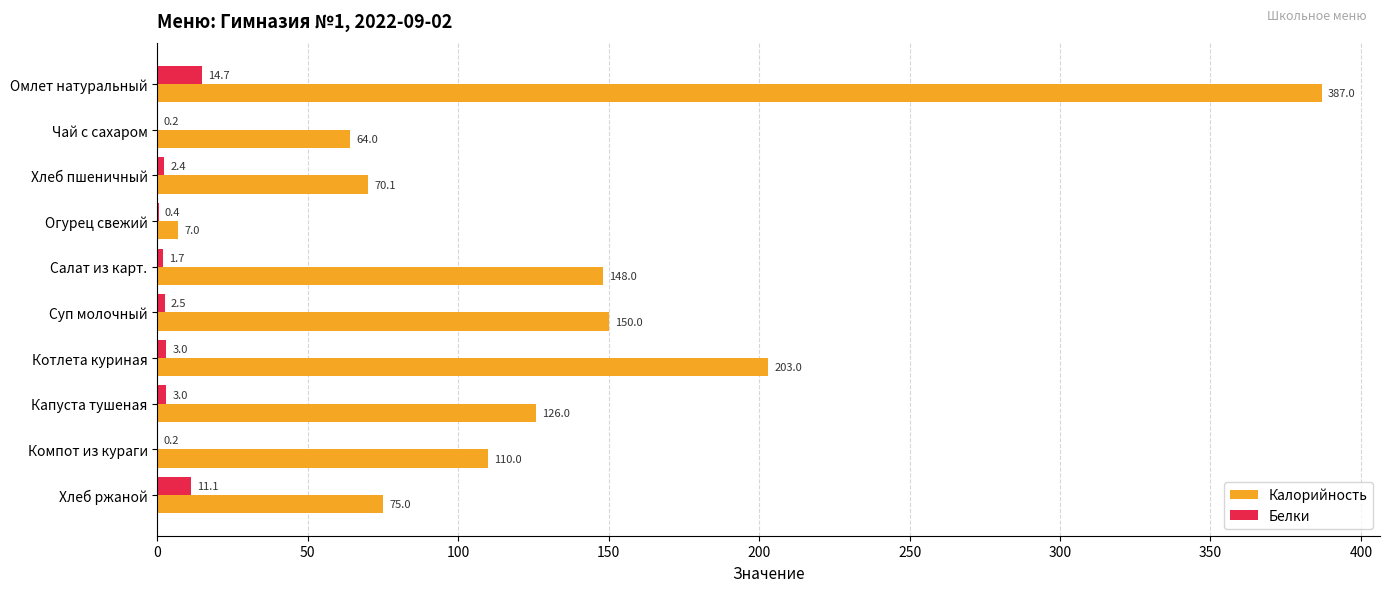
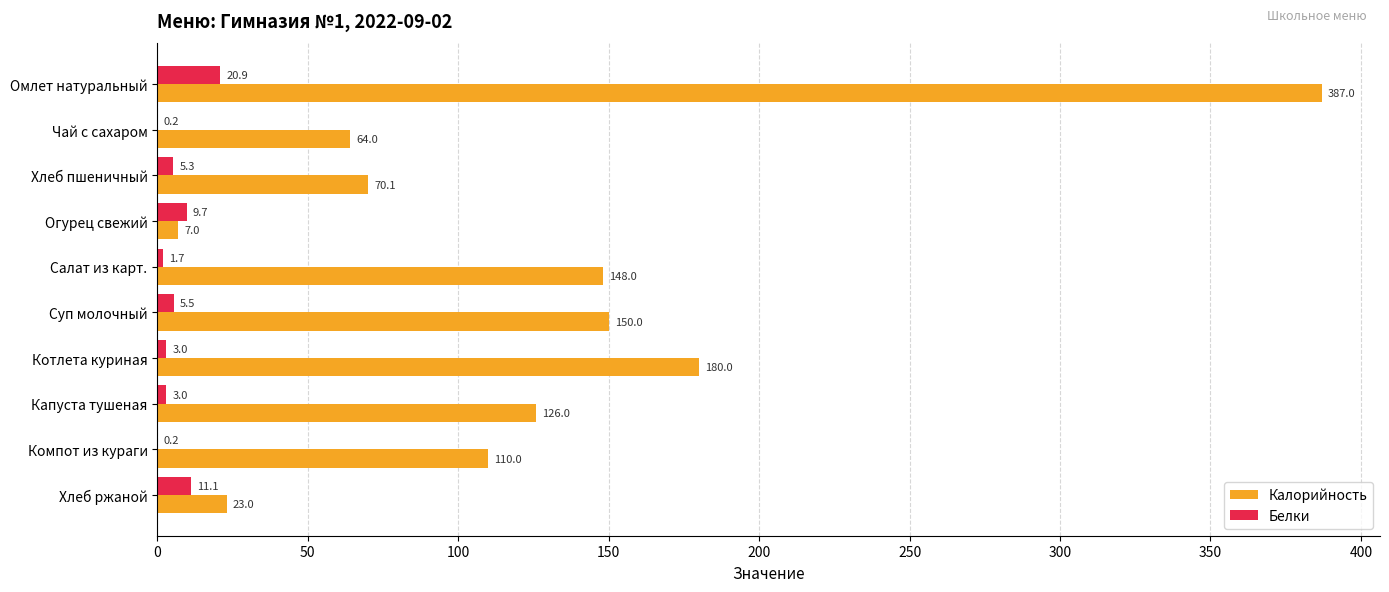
  {
    "Калорийность": {
      "Омлет натуральный": 387.0,
      "Чай с сахаром": 64.0,
      "Хлеб пшеничный": 70.1,
      "Огурец свежий": 7.0,
      "Салат из карт.": 148.0,
      "Суп молочный": 150.0,
-     "Котлета куриная": 203.0,
+     "Котлета куриная": 180.0,
      "Капуста тушеная": 126.0,
      "Компот из кураги": 110.0,
-     "Хлеб ржаной": 75.0
+     "Хлеб ржаной": 23.0
    },
    "Белки": {
-     "Омлет натуральный": 14.7,
+     "Омлет натуральный": 20.9,
      "Чай с сахаром": 0.2,
-     "Хлеб пшеничный": 2.4,
-     "Огурец свежий": 0.4,
+     "Хлеб пшеничный": 5.3,
+     "Огурец свежий": 9.7,
      "Салат из карт.": 1.7,
-     "Суп молочный": 2.5,
+     "Суп молочный": 5.5,
      "Котлета куриная": 3.0,
      "Капуста тушеная": 3.0,
      "Компот из кураги": 0.2,
      "Хлеб ржаной": 11.1
    }
  }
